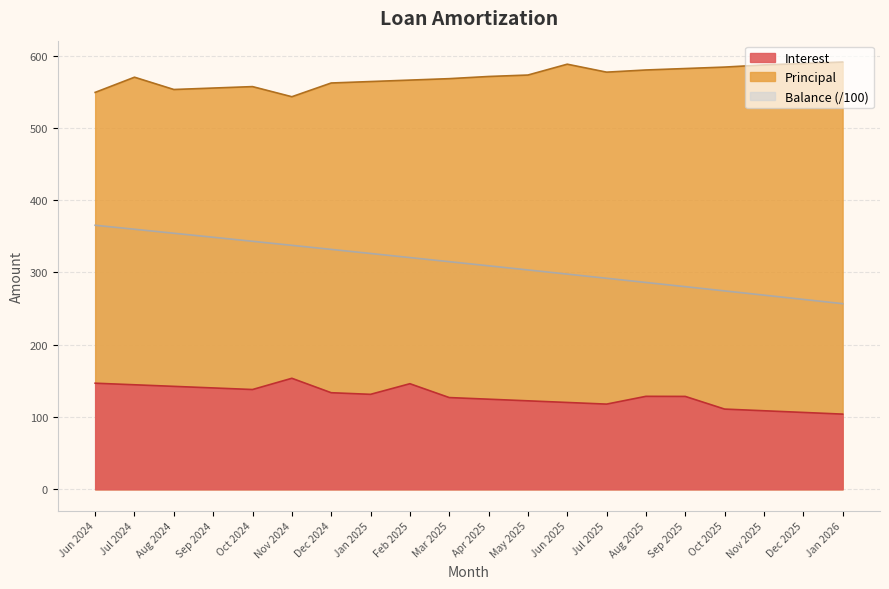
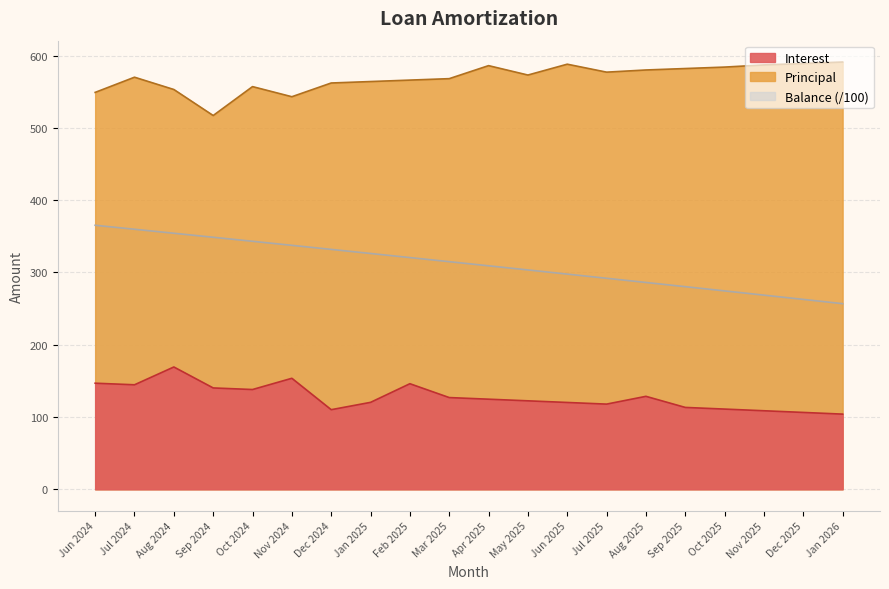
  {
    "Principal": {
      "Jun 2024": 550,
      "Jul 2024": 570,
      "Aug 2024": 550,
-     "Sep 2024": 560,
+     "Sep 2024": 520,
      "Oct 2024": 560,
      "Nov 2024": 540,
      "Dec 2024": 560,
      "Jan 2025": 560,
      "Feb 2025": 570,
      "Mar 2025": 570,
-     "Apr 2025": 570,
+     "Apr 2025": 590,
      "May 2025": 570,
      "Jun 2025": 590,
      "Jul 2025": 580,
      "Aug 2025": 580,
      "Sep 2025": 580,
      "Oct 2025": 580
    },
    "Interest": {
      "Jun 2024": 150,
      "Jul 2024": 140,
-     "Aug 2024": 140,
+     "Aug 2024": 170,
      "Sep 2024": 140,
      "Oct 2024": 140,
      "Nov 2024": 150,
-     "Dec 2024": 130,
-     "Jan 2025": 130,
+     "Dec 2024": 110,
+     "Jan 2025": 120,
      "Feb 2025": 150,
      "Mar 2025": 130,
      "Apr 2025": 120,
      "May 2025": 120,
      "Jun 2025": 120,
      "Jul 2025": 120,
      "Aug 2025": 130,
-     "Sep 2025": 130,
+     "Sep 2025": 110,
      "Oct 2025": 110,
      "Nov 2025": 110,
      "Dec 2025": 110,
      "Jan 2026": 100
    }
  }
